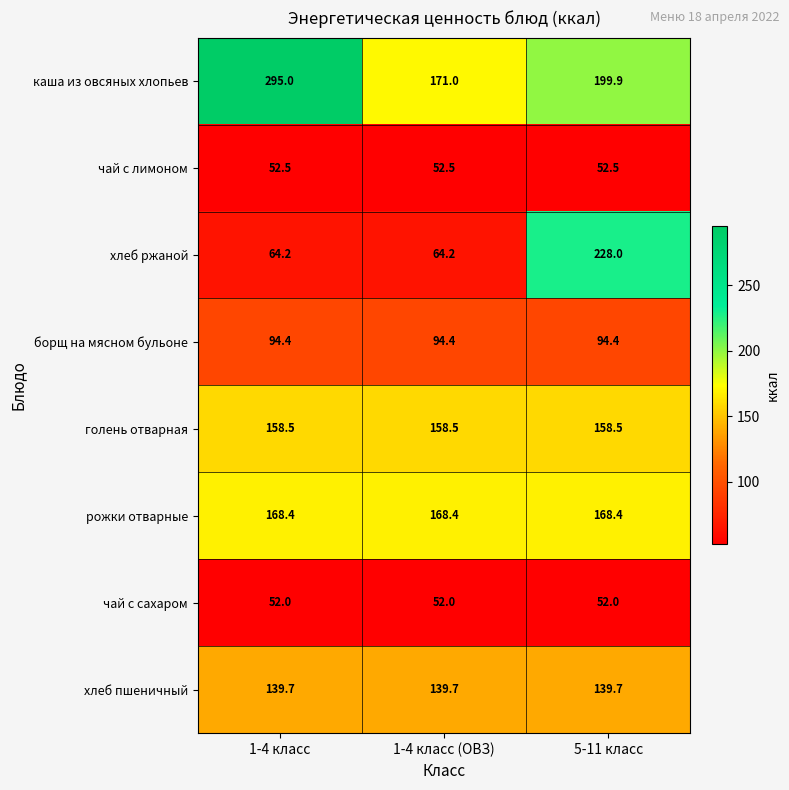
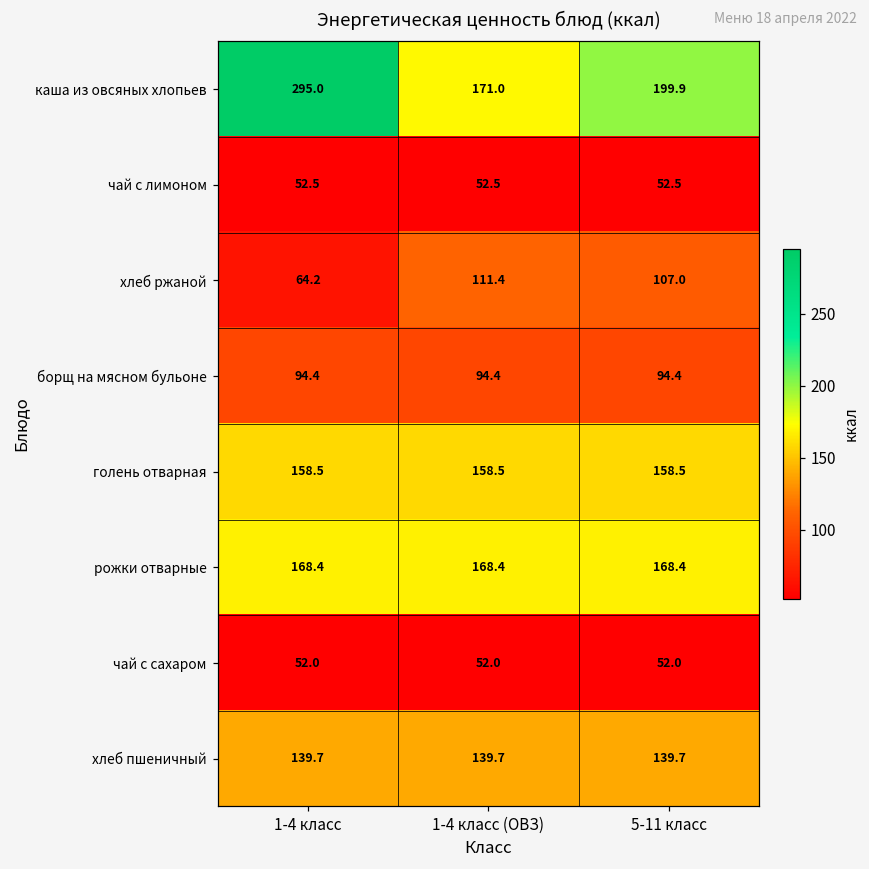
  {
    "каша из овсяных хлопьев": {
      "1-4 класс": 295.0,
      "1-4 класс (ОВЗ)": 171.0,
      "5-11 класс": 199.9
    },
    "чай с лимоном": {
      "1-4 класс": 52.5,
      "1-4 класс (ОВЗ)": 52.5,
      "5-11 класс": 52.5
    },
    "хлеб ржаной": {
      "1-4 класс": 64.2,
-     "1-4 класс (ОВЗ)": 64.2,
-     "5-11 класс": 228.0
+     "1-4 класс (ОВЗ)": 111.4,
+     "5-11 класс": 107.0
    },
    "борщ на мясном бульоне": {
      "1-4 класс": 94.4,
      "1-4 класс (ОВЗ)": 94.4,
      "5-11 класс": 94.4
    },
    "голень отварная": {
      "1-4 класс": 158.5,
      "1-4 класс (ОВЗ)": 158.5,
      "5-11 класс": 158.5
    },
    "рожки отварные": {
      "1-4 класс": 168.4,
      "1-4 класс (ОВЗ)": 168.4,
      "5-11 класс": 168.4
    },
    "чай с сахаром": {
      "1-4 класс": 52.0,
      "1-4 класс (ОВЗ)": 52.0,
      "5-11 класс": 52.0
    },
    "хлеб пшеничный": {
      "1-4 класс": 139.7,
      "1-4 класс (ОВЗ)": 139.7,
      "5-11 класс": 139.7
    }
  }
